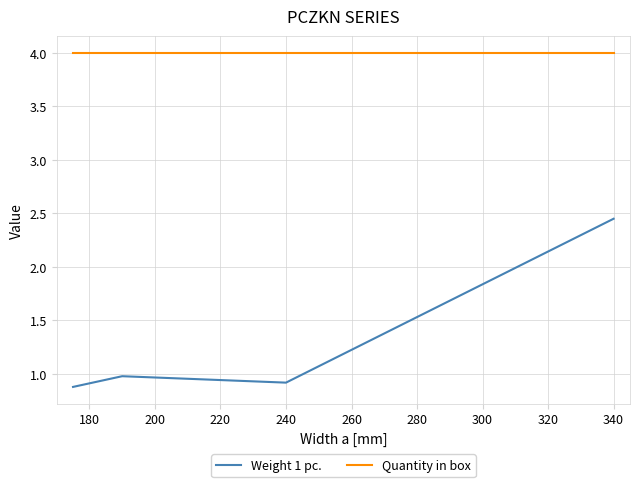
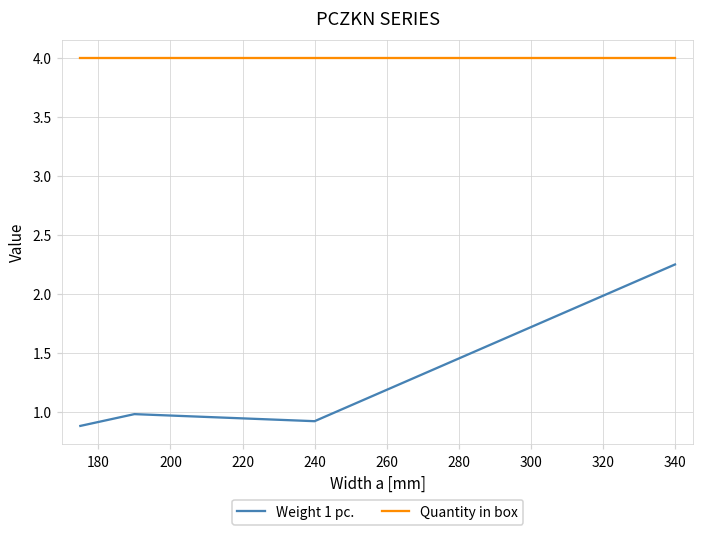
  {
    "Weight 1 pc.": {
      "240": 0.92,
-     "340": 2.45
+     "340": 2.25
    },
    "Quantity in box": {
      "240": 4.00,
      "340": 4.00
    }
  }
